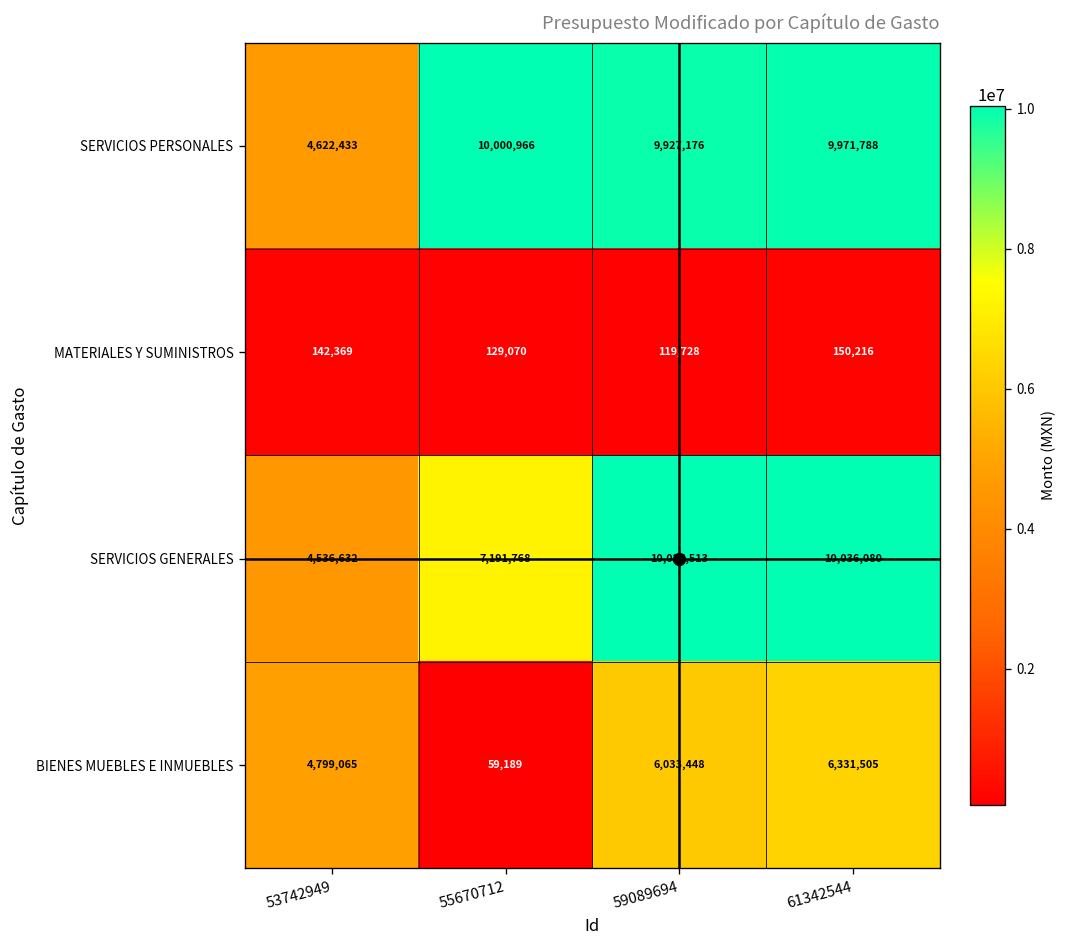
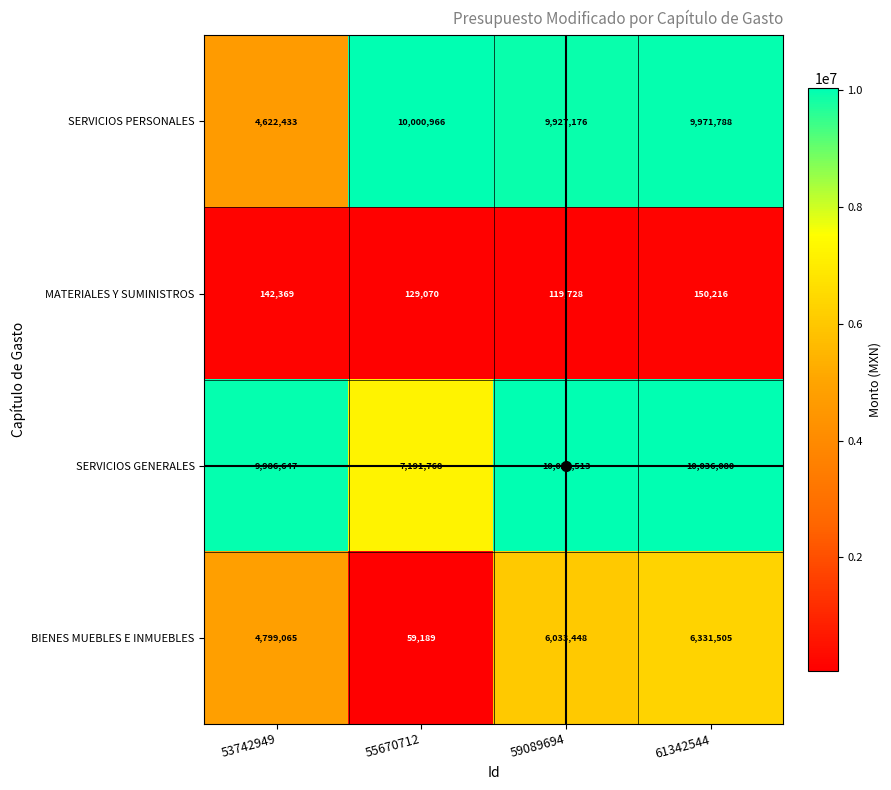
  {
    "SERVICIOS PERSONALES": {
      "53742949": "4,622,433",
      "55670712": "10,000,966",
      "59089694": "9,927,176",
      "61342544": "9,971,788"
    },
    "MATERIALES Y SUMINISTROS": {
      "53742949": "142,369",
      "55670712": "129,070",
      "59089694": "119,728",
      "61342544": "150,216"
    },
    "SERVICIOS GENERALES": {
-     "53742949": "4,536,632",
+     "53742949": "9,986,647",
      "55670712": "7,191,768",
      "61342544": "10,036,080"
    },
    "BIENES MUEBLES E INMUEBLES": {
      "53742949": "4,799,065",
      "55670712": "59,189",
      "59089694": "6,033,448",
      "61342544": "6,331,505"
    }
  }
